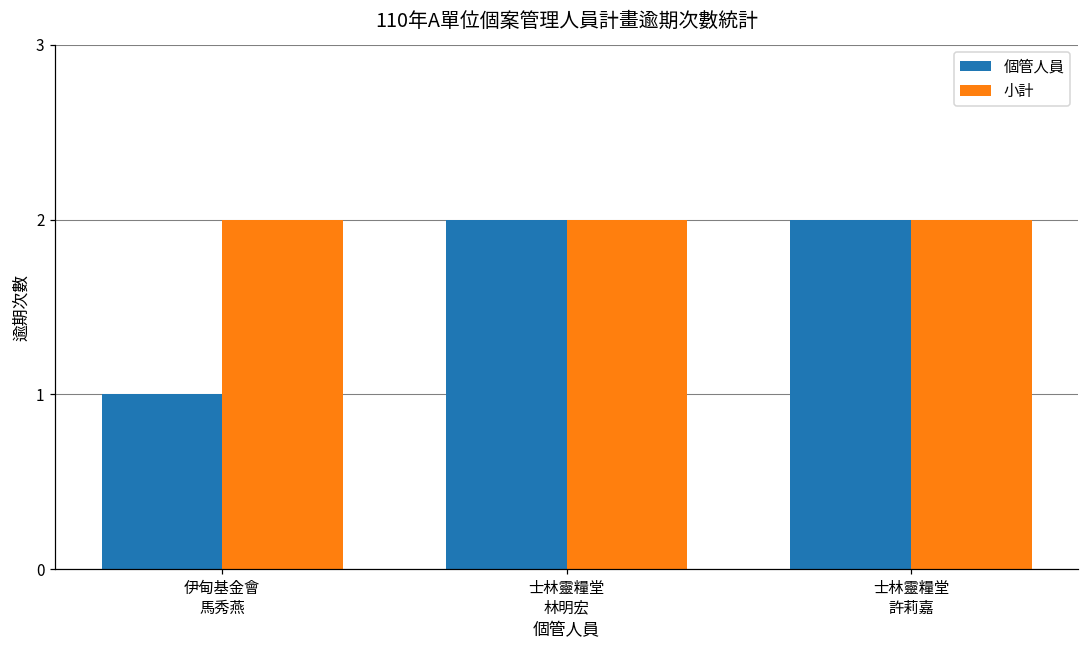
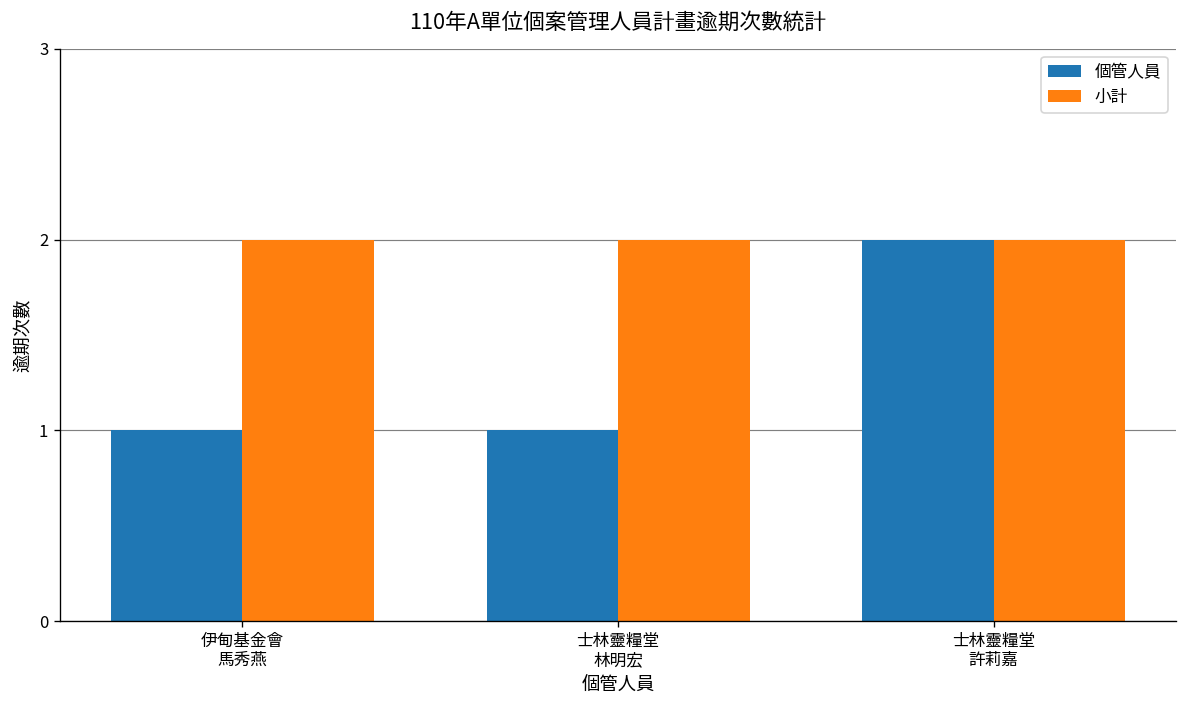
  {
    "個管人員": {
      "伊甸基金會 馬秀燕": 1,
-     "士林靈糧堂 林明宏": 2,
+     "士林靈糧堂 林明宏": 1,
      "士林靈糧堂 許莉嘉": 2
    },
    "小計": {
      "伊甸基金會 馬秀燕": 2,
      "士林靈糧堂 林明宏": 2,
      "士林靈糧堂 許莉嘉": 2
    }
  }
